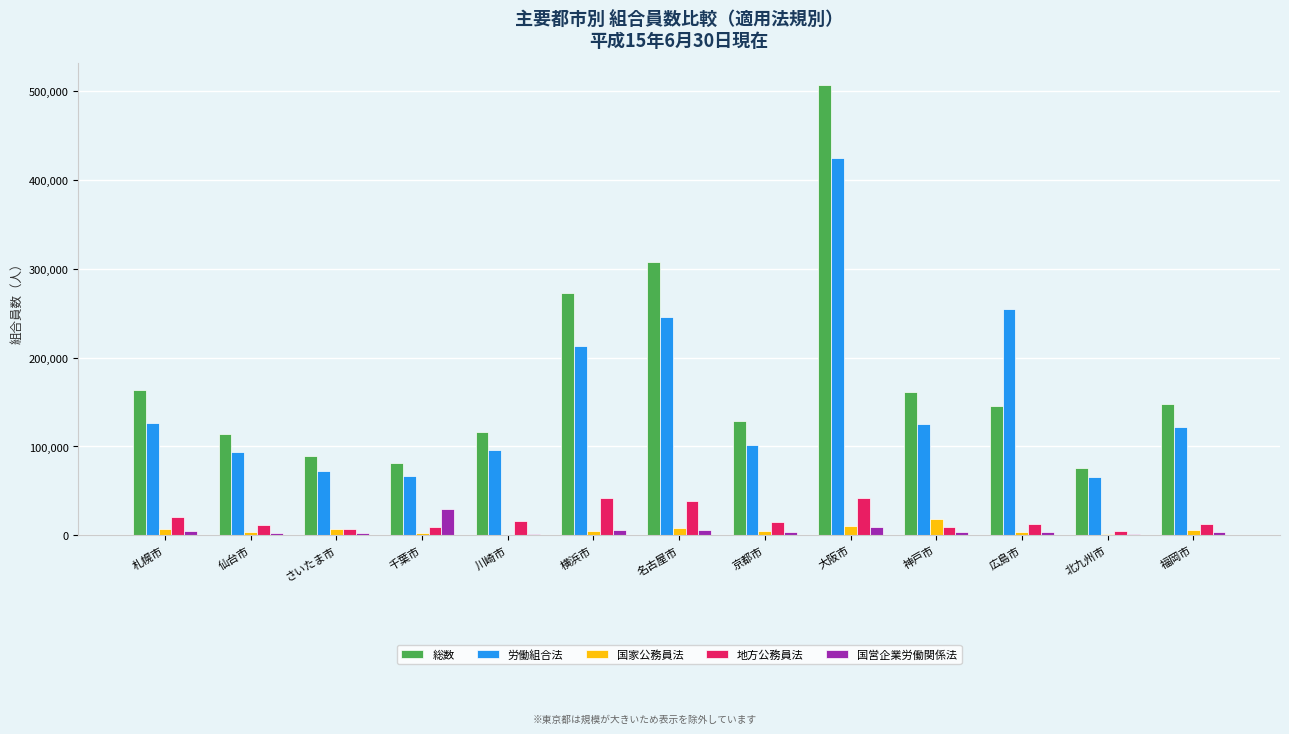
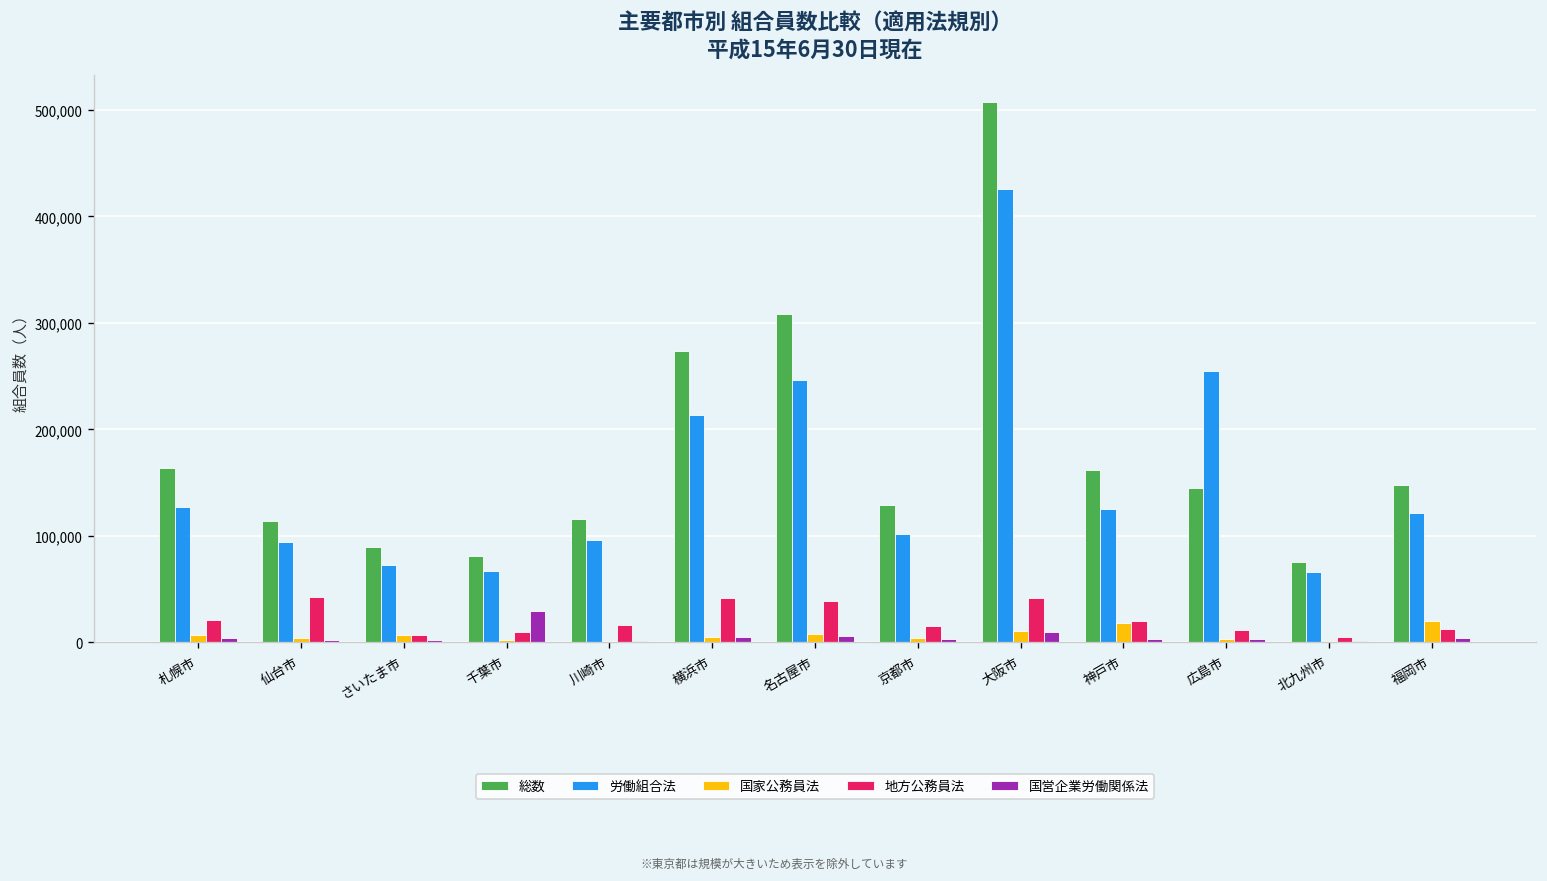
  {
    "総数": {
      "札幌市": "160,000",
      "仙台市": "110,000",
      "さいたま市": "90,000",
      "千葉市": "80,000",
      "川崎市": "120,000",
      "横浜市": "270,000",
      "名古屋市": "310,000",
      "京都市": "130,000",
      "大阪市": "510,000",
      "神戸市": "160,000",
      "広島市": "150,000",
      "北九州市": "80,000",
      "福岡市": "150,000"
    },
    "労働組合法": {
      "札幌市": "130,000",
      "仙台市": "90,000",
      "さいたま市": "70,000",
      "千葉市": "70,000",
      "川崎市": "100,000",
      "横浜市": "210,000",
      "名古屋市": "250,000",
      "京都市": "100,000",
      "大阪市": "430,000",
      "神戸市": "130,000",
      "広島市": "250,000",
      "北九州市": "70,000",
      "福岡市": "120,000"
    },
    "国家公務員法": {
      "札幌市": "10,000",
      "仙台市": "0",
      "さいたま市": "10,000",
      "横浜市": "10,000",
      "名古屋市": "10,000",
      "京都市": "0",
      "大阪市": "10,000",
      "神戸市": "20,000",
      "広島市": "0",
-     "福岡市": "10,000"
+     "福岡市": "20,000"
    },
    "地方公務員法": {
      "札幌市": "20,000",
-     "仙台市": "10,000",
+     "仙台市": "40,000",
      "さいたま市": "10,000",
      "千葉市": "10,000",
      "川崎市": "20,000",
      "横浜市": "40,000",
      "名古屋市": "40,000",
      "京都市": "20,000",
      "大阪市": "40,000",
-     "神戸市": "10,000",
+     "神戸市": "20,000",
      "広島市": "10,000",
      "北九州市": "10,000",
      "福岡市": "10,000"
    },
    "国営企業労働関係法": {
      "札幌市": "0",
      "千葉市": "30,000",
      "横浜市": "10,000",
      "名古屋市": "10,000",
      "京都市": "0",
      "大阪市": "10,000",
      "神戸市": "0",
      "広島市": "0",
      "福岡市": "0"
    }
  }
